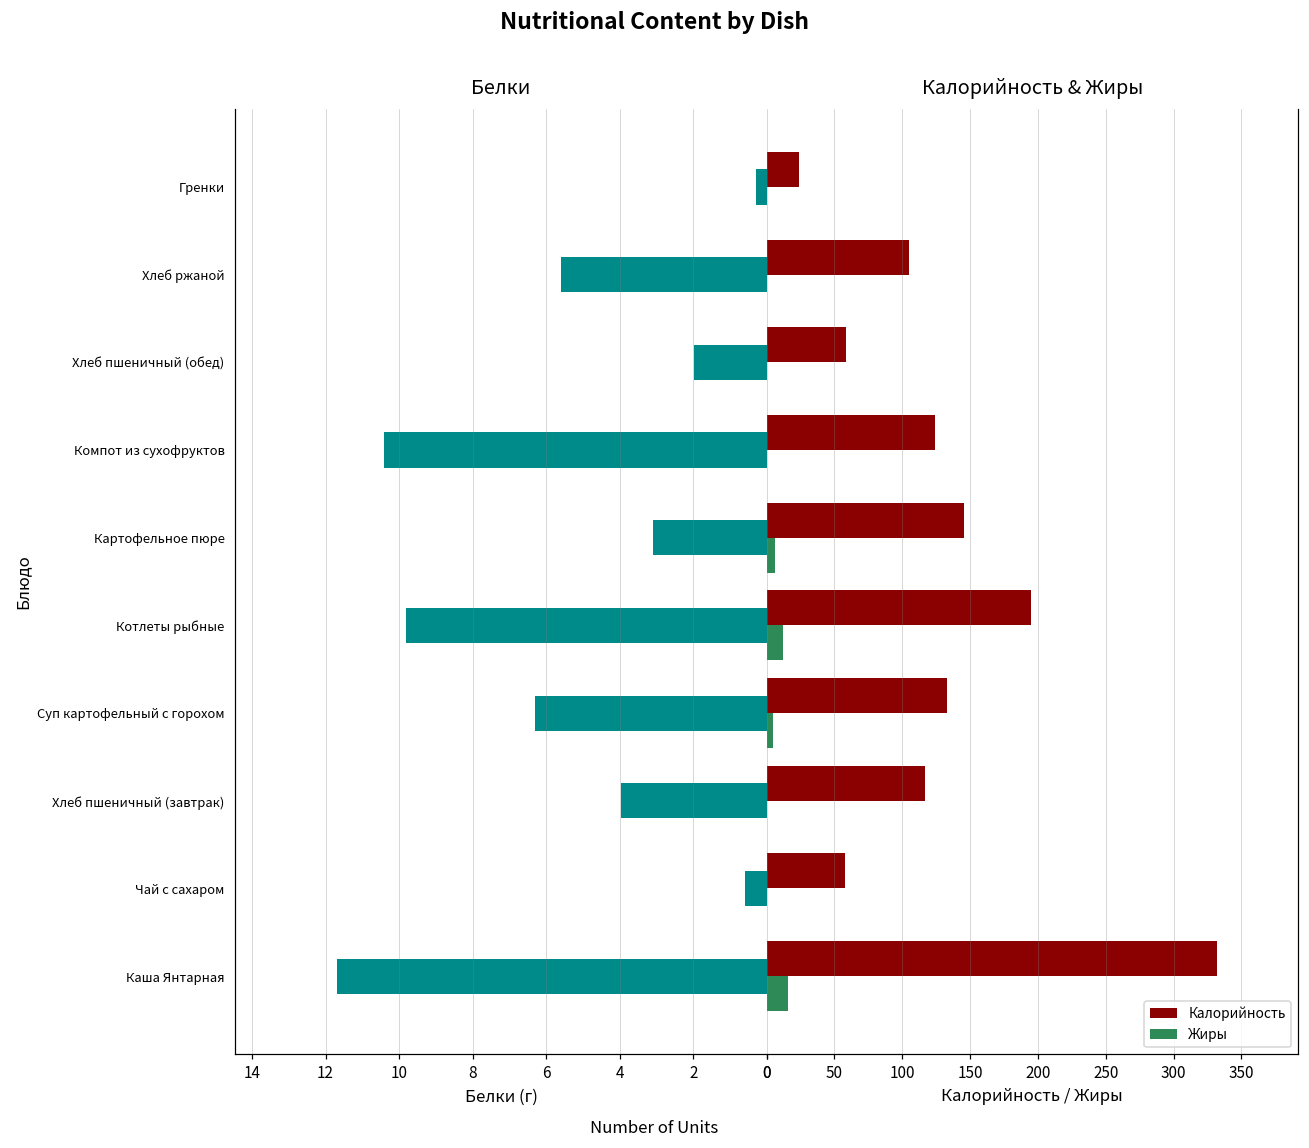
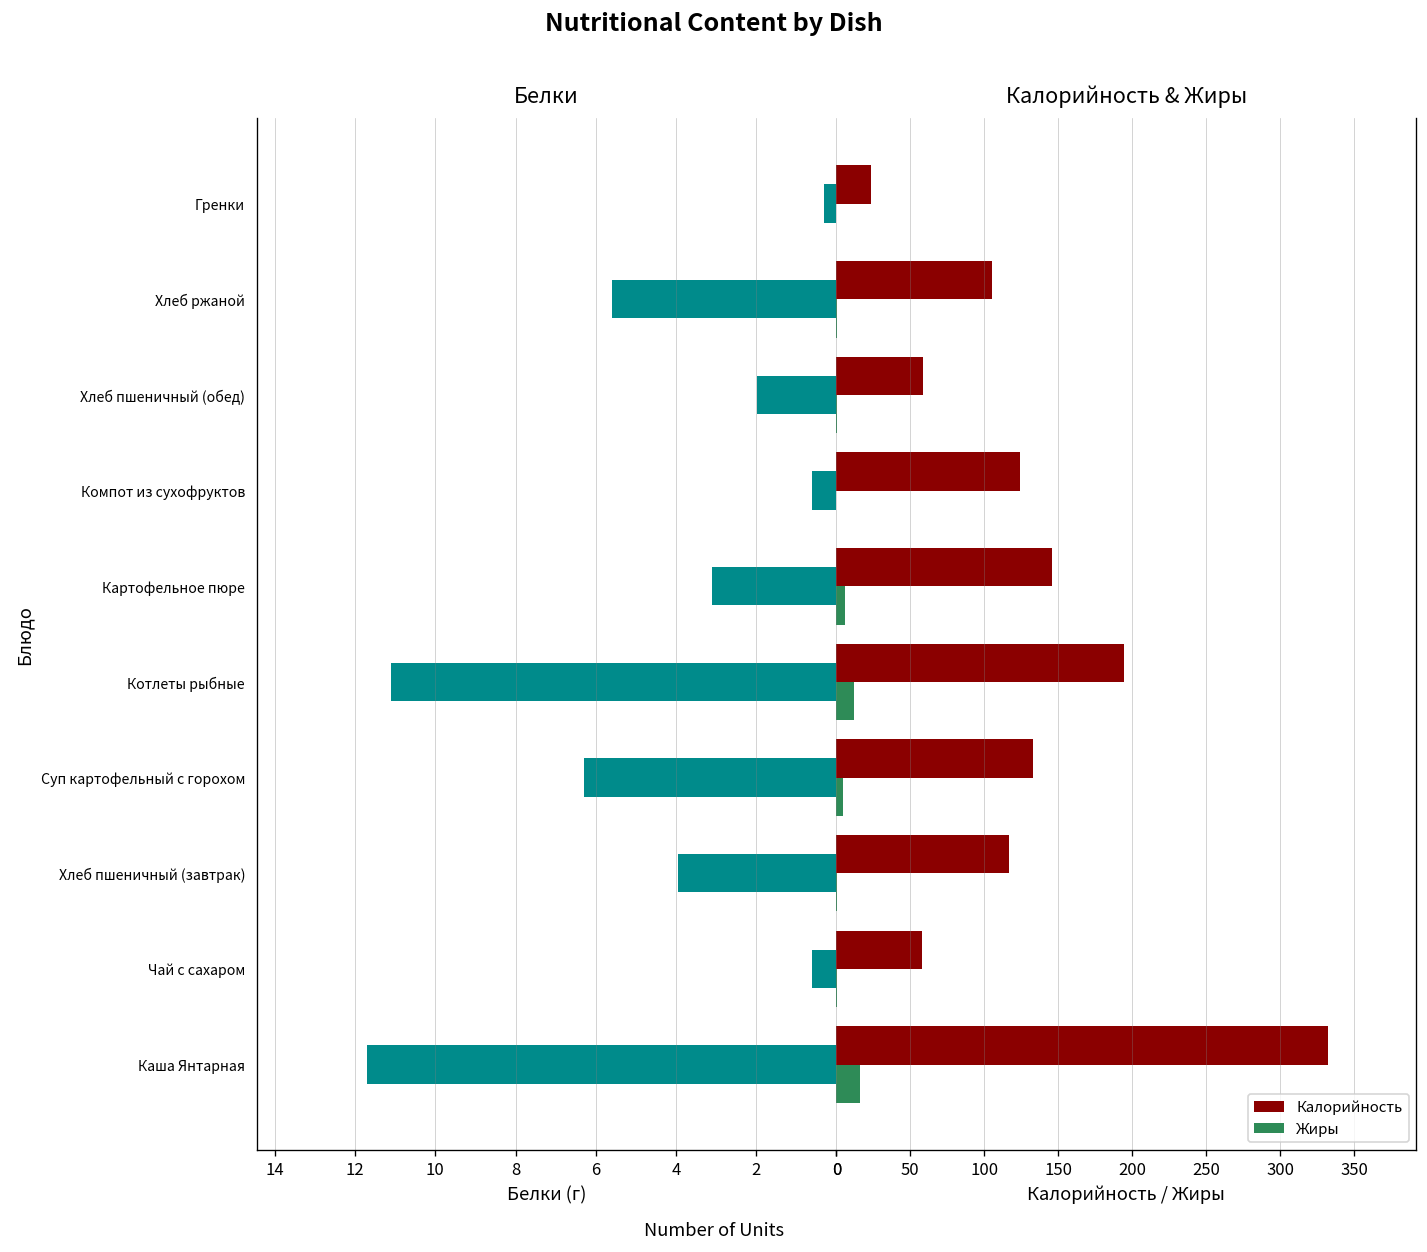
  {
    "Белки": {
      "Гренки": 0.3,
      "Хлеб ржаной": 5.6,
      "Хлеб пшеничный (обед)": 2.0,
-     "Компот из сухофруктов": 10.4,
+     "Компот из сухофруктов": 0.6,
      "Картофельное пюре": 3.1,
-     "Котлеты рыбные": 9.8,
+     "Котлеты рыбные": 11.1,
      "Суп картофельный с горохом": 6.3,
      "Хлеб пшеничный (завтрак)": 4.0,
      "Чай с сахаром": 0.6,
      "Каша Янтарная": 11.7
    }
  }
